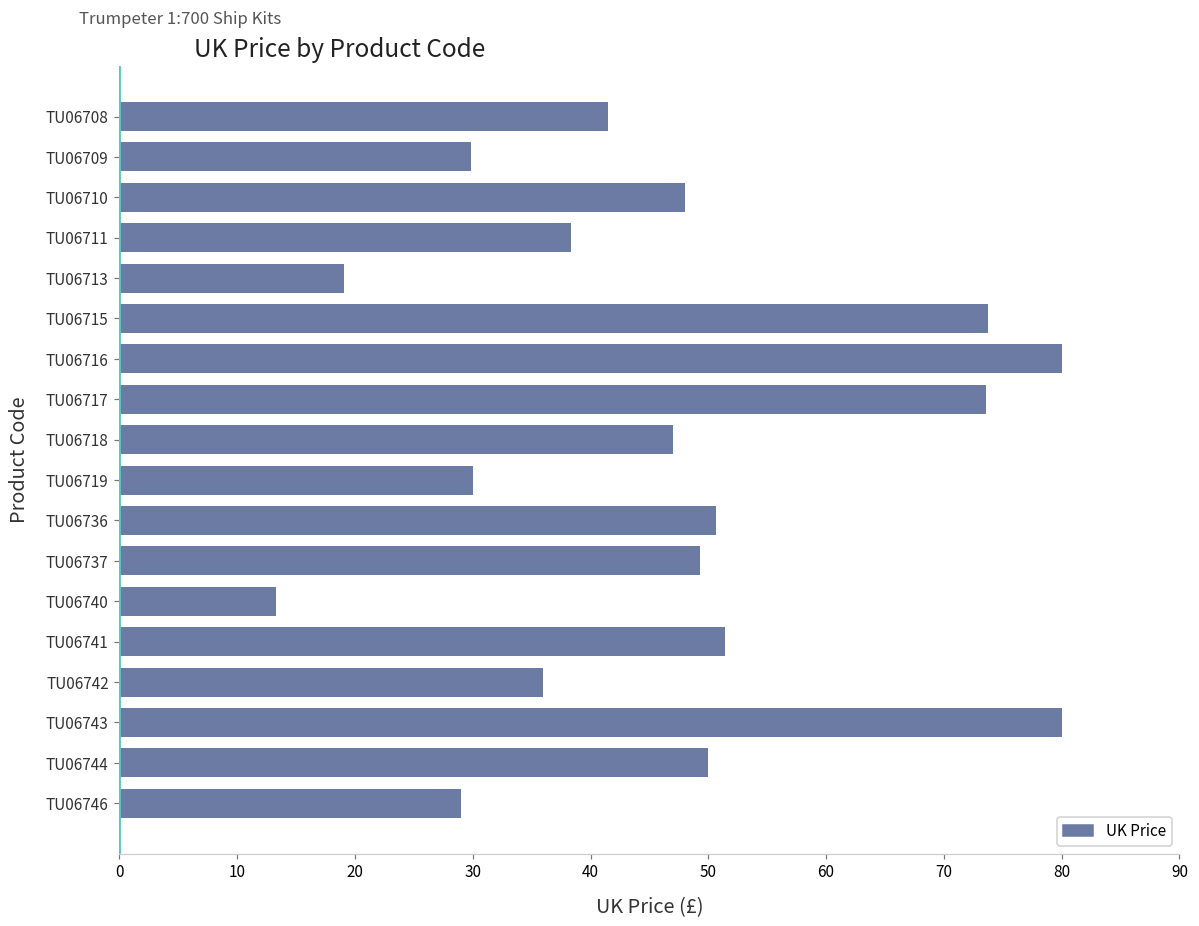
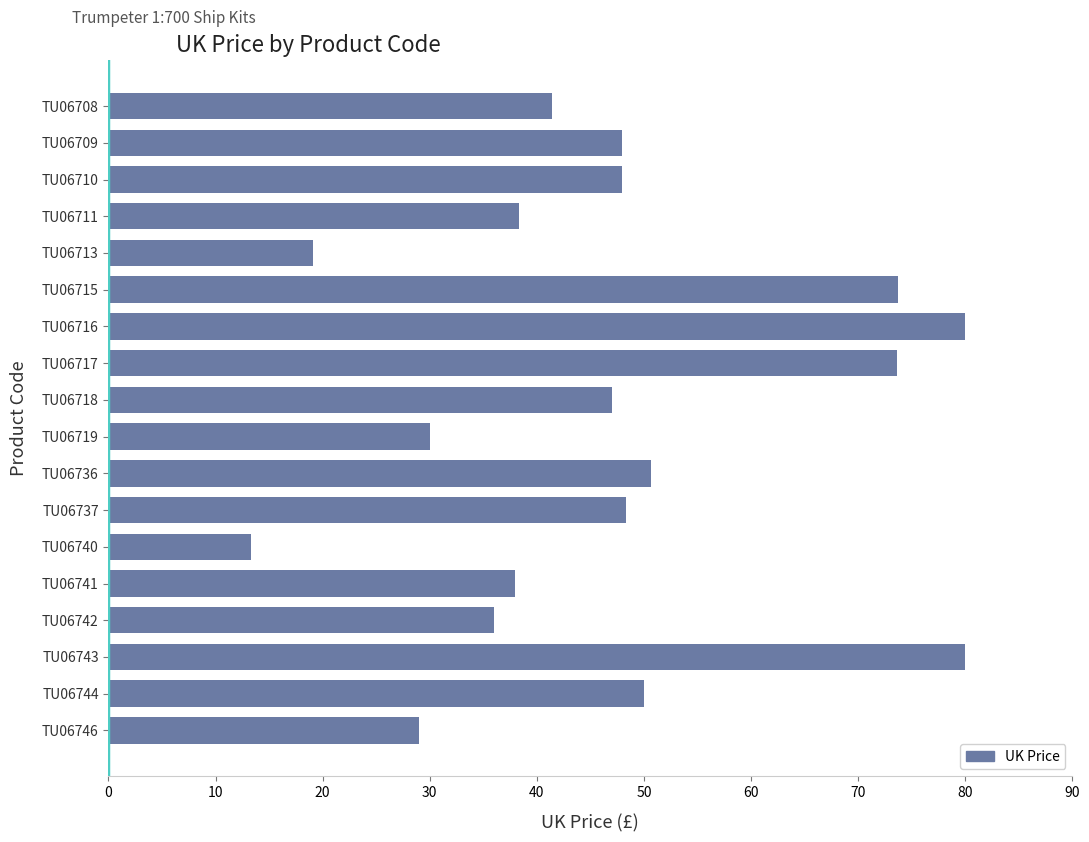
  {
    "TU06708": 41.5,
-   "TU06709": 29.9,
+   "TU06709": 48.0,
    "TU06710": 48.0,
    "TU06711": 38.4,
    "TU06713": 19.1,
    "TU06715": 73.8,
    "TU06716": 80.0,
    "TU06717": 73.6,
    "TU06718": 47.0,
    "TU06719": 30.0,
    "TU06736": 50.7,
-   "TU06737": 49.3,
+   "TU06737": 48.4,
    "TU06740": 13.3,
-   "TU06741": 51.5,
+   "TU06741": 38.0,
    "TU06742": 36.0,
    "TU06743": 80.0,
    "TU06744": 50.0,
    "TU06746": 29.0
  }
